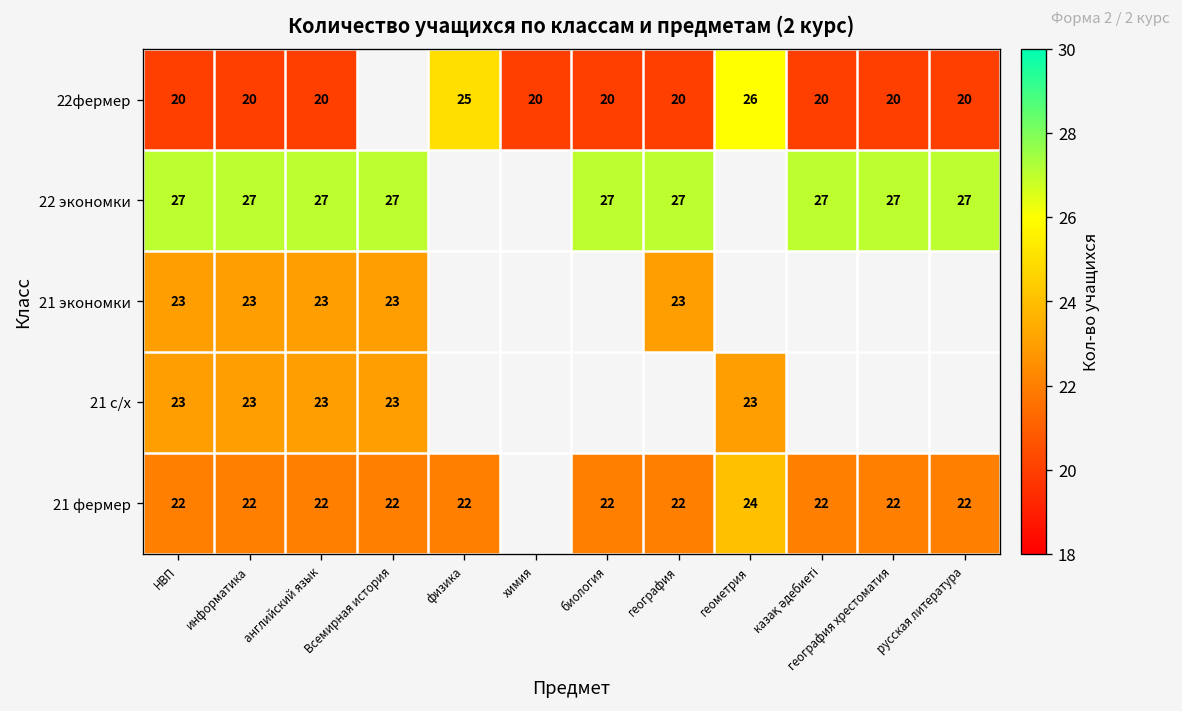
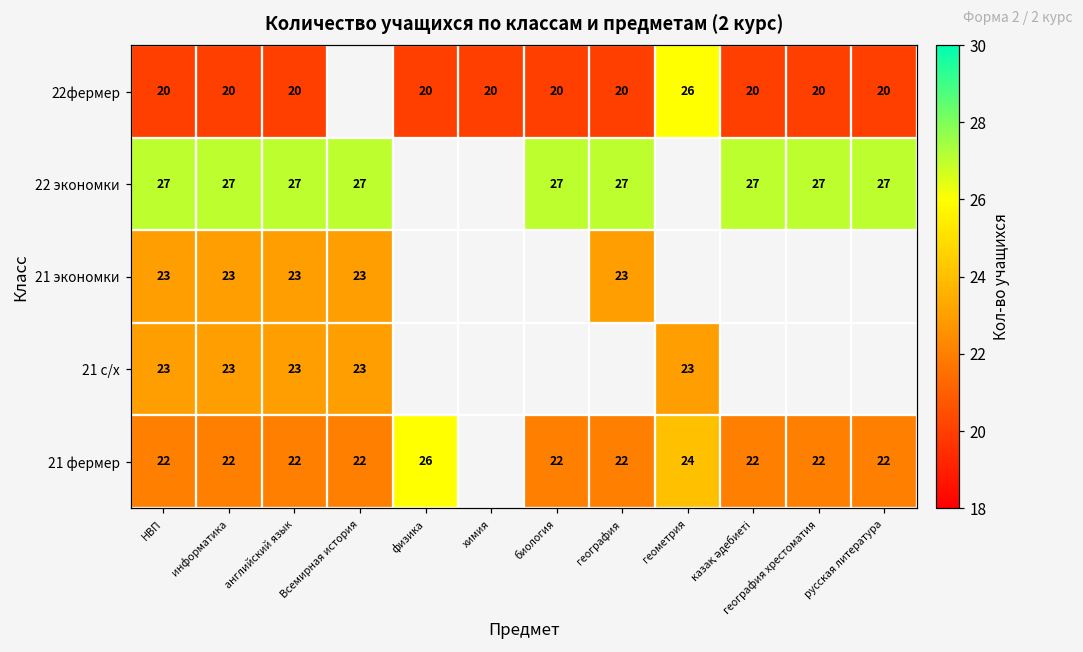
  {
    "22фермер": {
      "НВП": 20,
      "информатика": 20,
      "английский язык": 20,
-     "физика": 25,
+     "физика": 20,
      "химия": 20,
      "биология": 20,
      "география": 20,
      "геометрия": 26,
      "казақ әдебиеті": 20,
      "география хрестоматия": 20,
      "русская литература": 20
    },
    "22 экономки": {
      "НВП": 27,
      "информатика": 27,
      "английский язык": 27,
      "Всемирная история": 27,
      "биология": 27,
      "география": 27,
      "казақ әдебиеті": 27,
      "география хрестоматия": 27,
      "русская литература": 27
    },
    "21 экономки": {
      "НВП": 23,
      "информатика": 23,
      "английский язык": 23,
      "Всемирная история": 23,
      "география": 23
    },
    "21 с/х": {
      "НВП": 23,
      "информатика": 23,
      "английский язык": 23,
      "Всемирная история": 23,
      "геометрия": 23
    },
    "21 фермер": {
      "НВП": 22,
      "информатика": 22,
      "английский язык": 22,
      "Всемирная история": 22,
-     "физика": 22,
+     "физика": 26,
      "биология": 22,
      "география": 22,
      "геометрия": 24,
      "казақ әдебиеті": 22,
      "география хрестоматия": 22,
      "русская литература": 22
    }
  }
